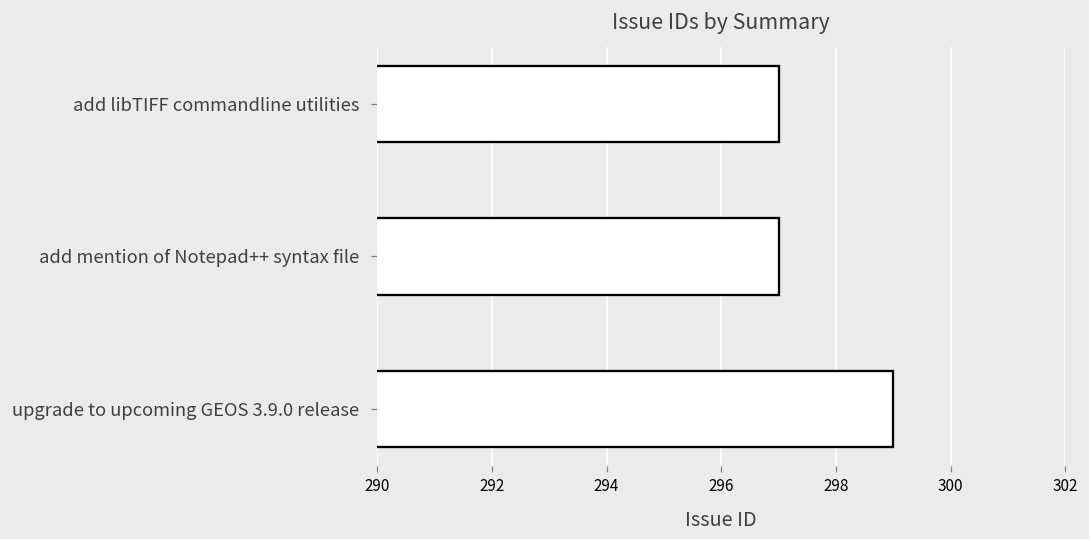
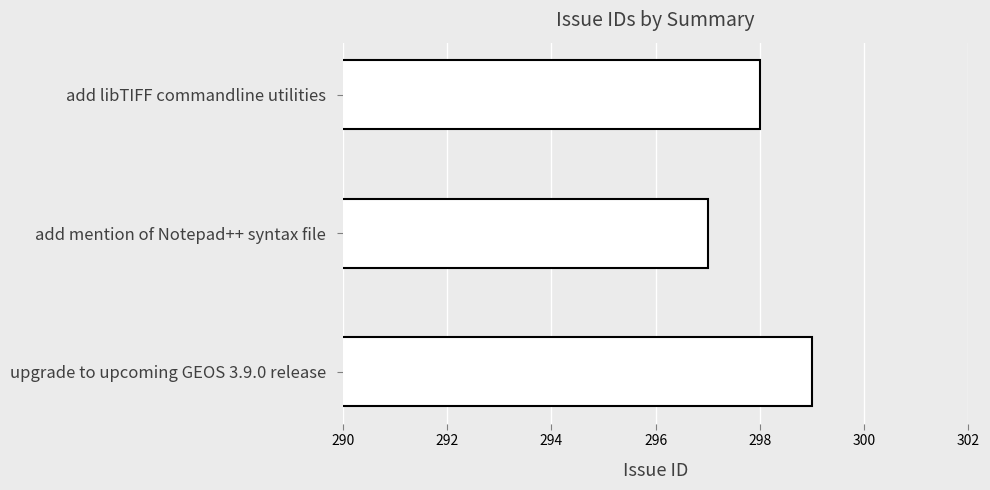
  {
-   "add libTIFF commandline utilities": 297,
+   "add libTIFF commandline utilities": 298,
    "add mention of Notepad++ syntax file": 297,
    "upgrade to upcoming GEOS 3.9.0 release": 299
  }
